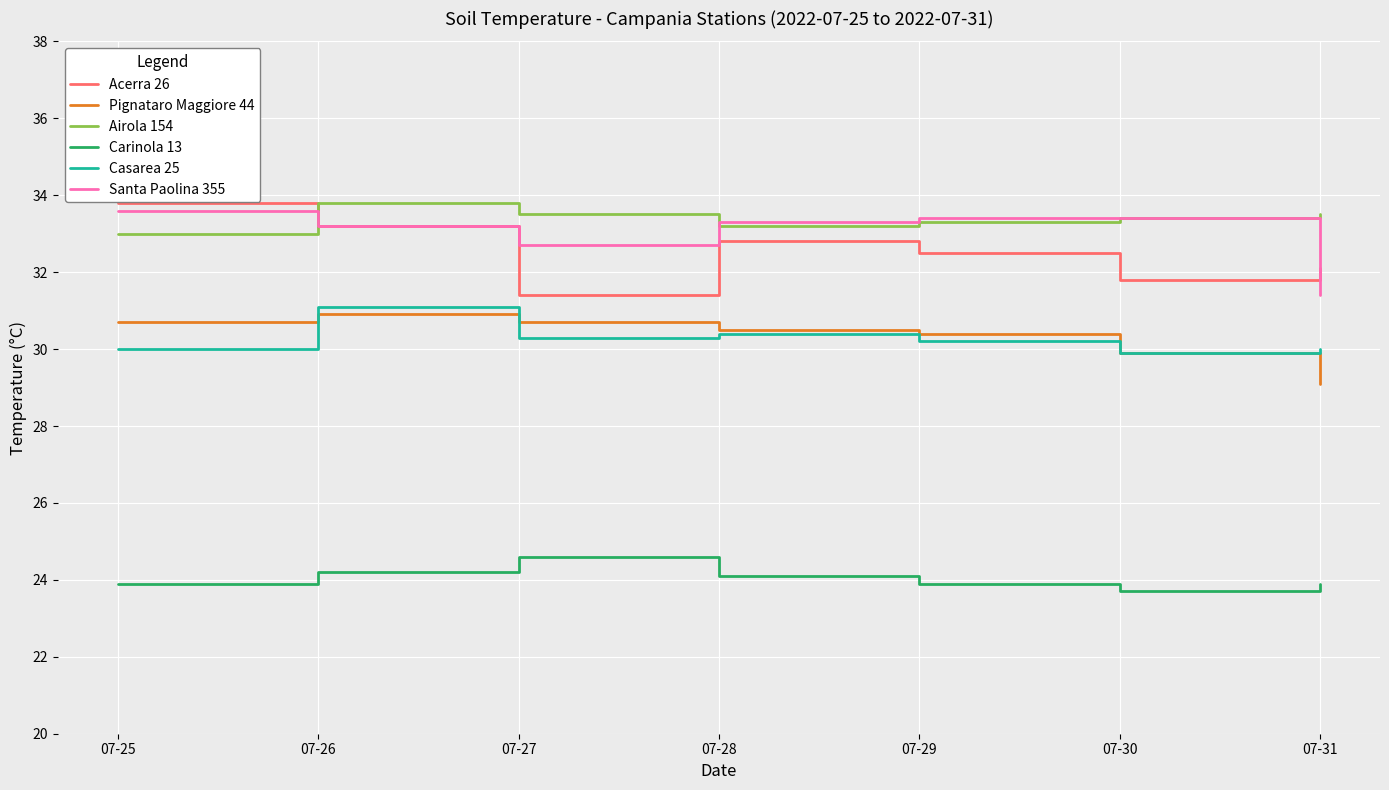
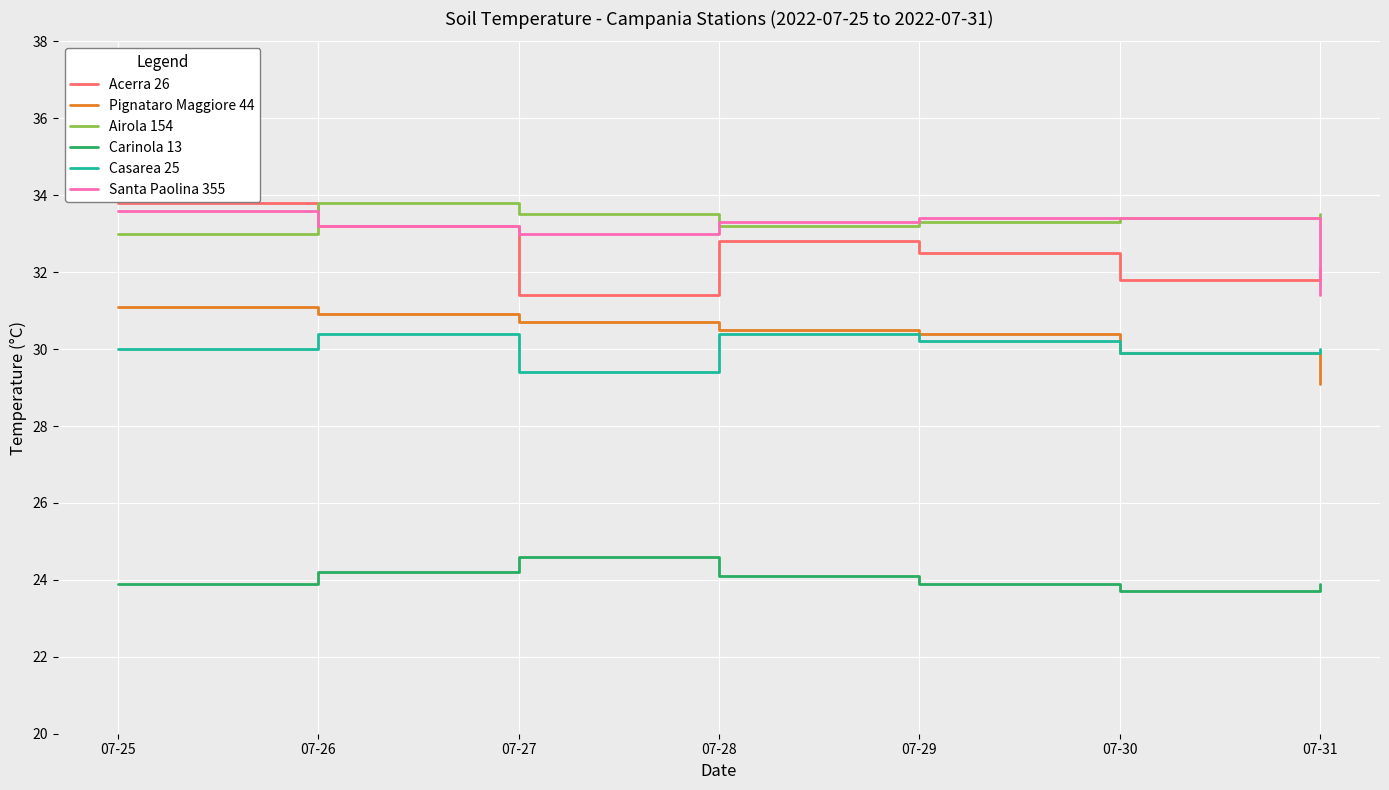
  {
    "Acerra 26": {
      "07-25": 33.8,
      "07-27": 31.4,
      "07-28": 32.8,
      "07-29": 32.5,
      "07-30": 31.8,
      "07-31": 32.1
    },
    "Pignataro Maggiore 44": {
-     "07-25": 30.7,
+     "07-25": 31.1,
      "07-26": 30.9,
      "07-27": 30.7,
      "07-28": 30.5,
      "07-29": 30.4,
      "07-31": 29.1
    },
    "Airola 154": {
      "07-25": 33.0,
      "07-26": 33.8,
      "07-27": 33.5,
      "07-28": 33.2,
      "07-29": 33.3,
      "07-31": 33.5
    },
    "Carinola 13": {
      "07-25": 23.9,
      "07-26": 24.2,
      "07-27": 24.6,
      "07-28": 24.1,
      "07-29": 23.9,
      "07-30": 23.7,
      "07-31": 23.9
    },
    "Casarea 25": {
      "07-25": 30.0,
-     "07-26": 31.1,
-     "07-27": 30.3,
+     "07-26": 30.4,
+     "07-27": 29.4,
      "07-28": 30.4,
      "07-29": 30.2,
      "07-31": 30.0
    },
    "Santa Paolina 355": {
      "07-25": 33.6,
-     "07-27": 32.7,
+     "07-27": 33.0,
      "07-28": 33.3,
      "07-29": 33.4,
      "07-31": 31.4
    }
  }
